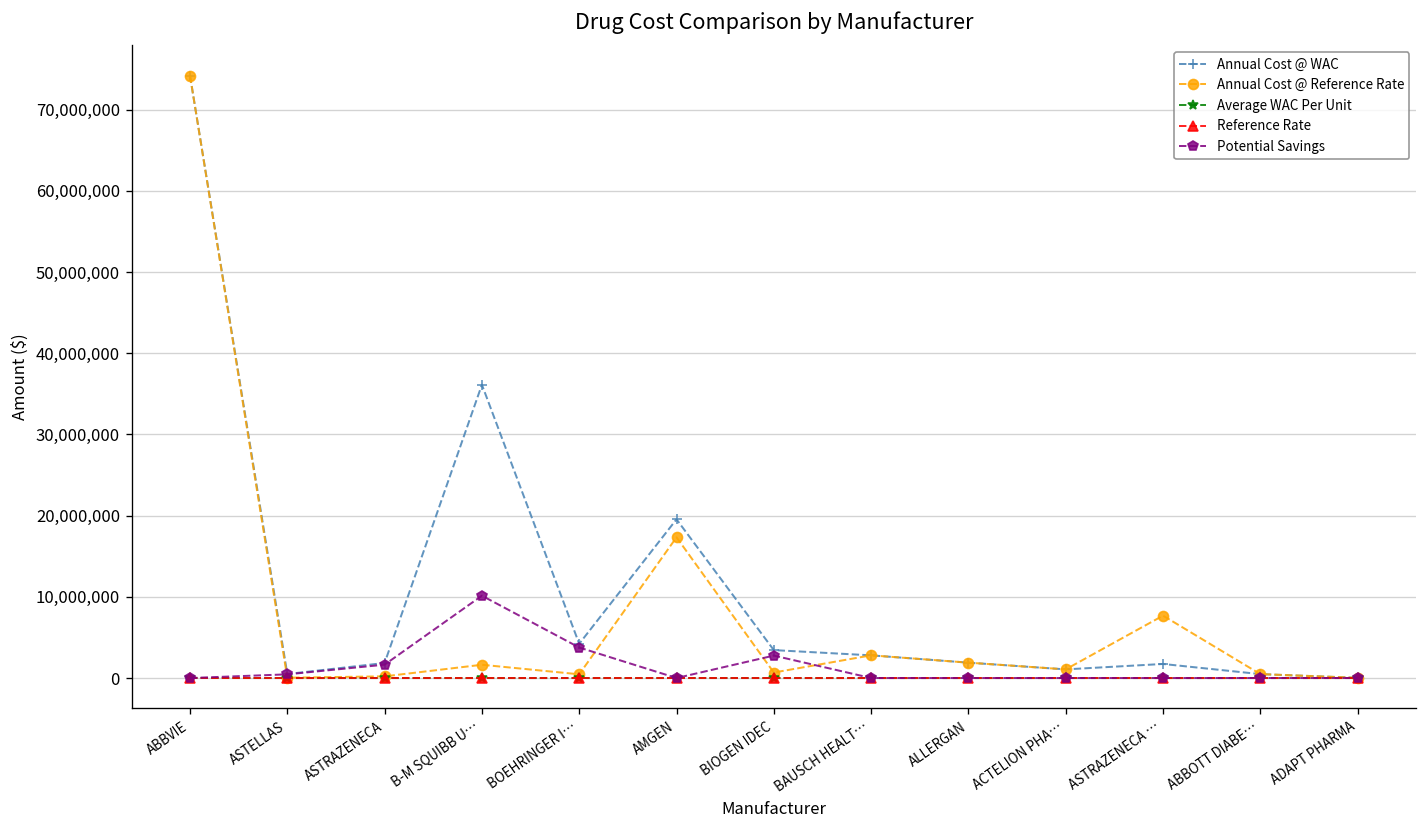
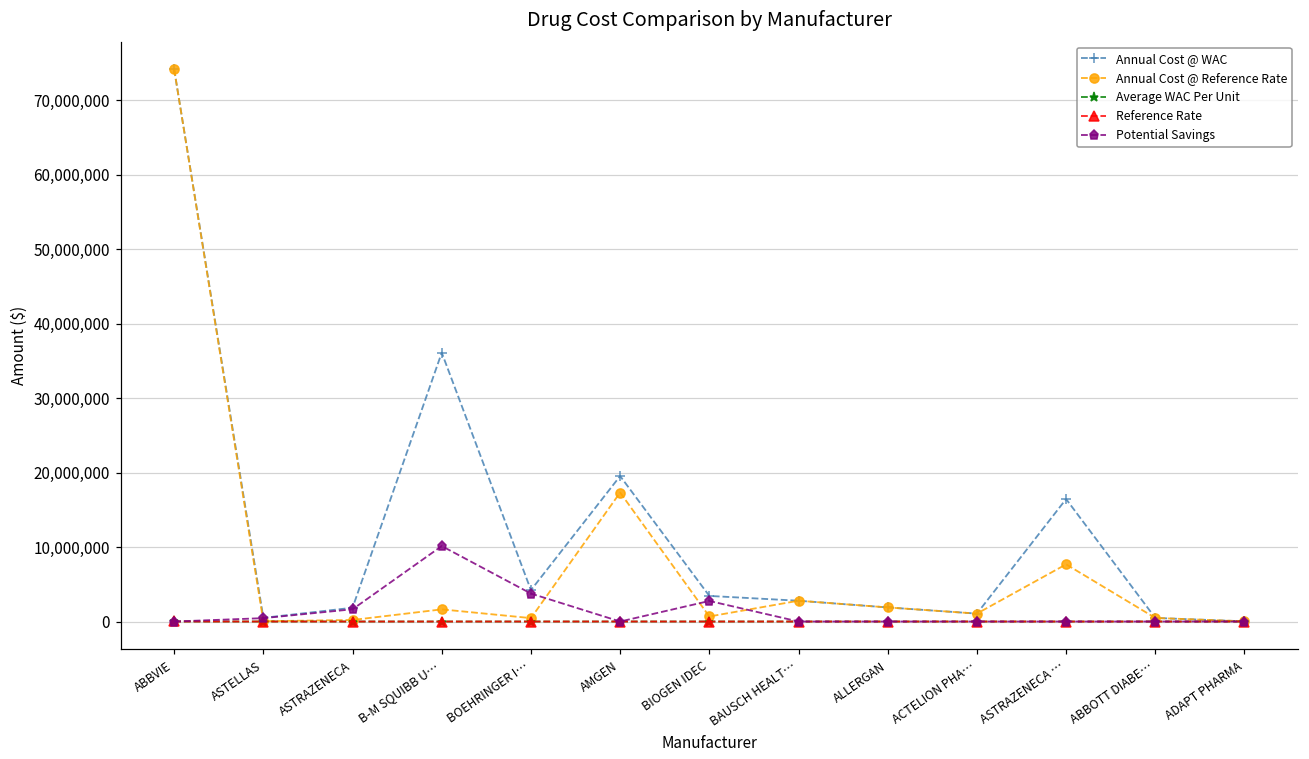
  {
    "Annual Cost @ WAC": {
      "B-M SQUIBB U…": "36,000,000",
      "BOEHRINGER I…": "4,000,000",
      "AMGEN": "20,000,000",
      "BIOGEN IDEC": "3,000,000",
-     "ASTRAZENECA …": "2,000,000"
+     "ASTRAZENECA …": "16,000,000"
    },
    "Annual Cost @ Reference Rate": {
      "B-M SQUIBB U…": "2,000,000",
      "BOEHRINGER I…": "0",
      "AMGEN": "17,000,000",
      "BIOGEN IDEC": "1,000,000",
      "ASTRAZENECA …": "8,000,000"
    },
    "Reference Rate": {
      "B-M SQUIBB U…": "0",
      "BOEHRINGER I…": "0",
      "BIOGEN IDEC": "0"
    },
    "Potential Savings": {
      "B-M SQUIBB U…": "10,000,000",
      "BOEHRINGER I…": "4,000,000",
      "BIOGEN IDEC": "3,000,000"
    }
  }
